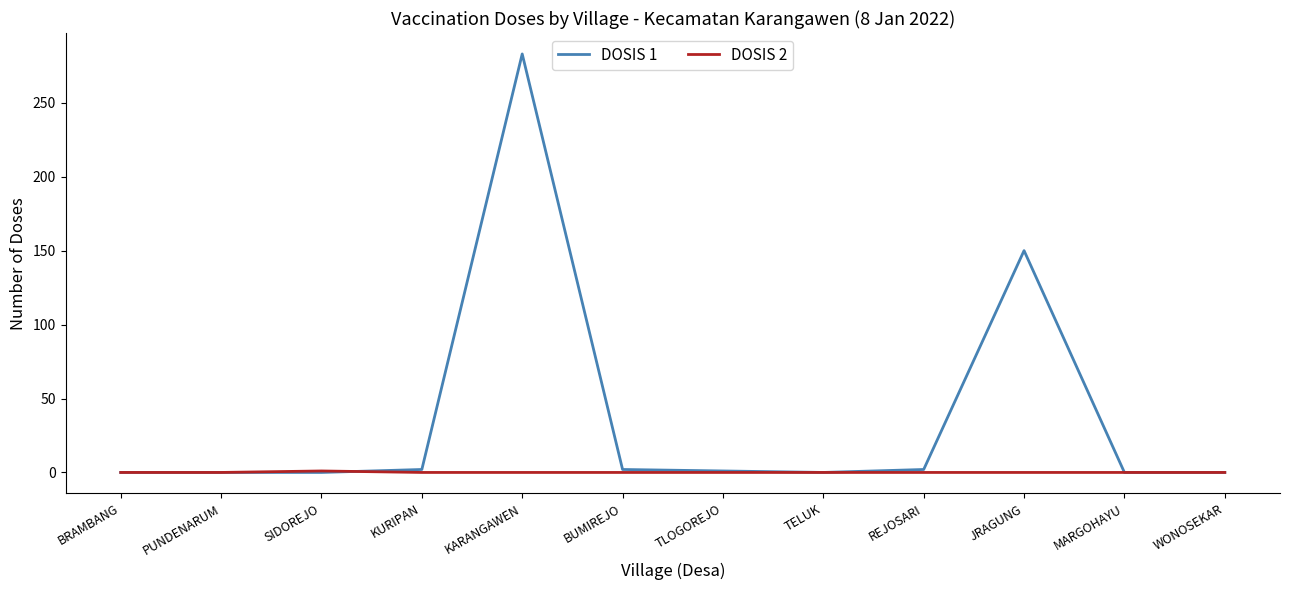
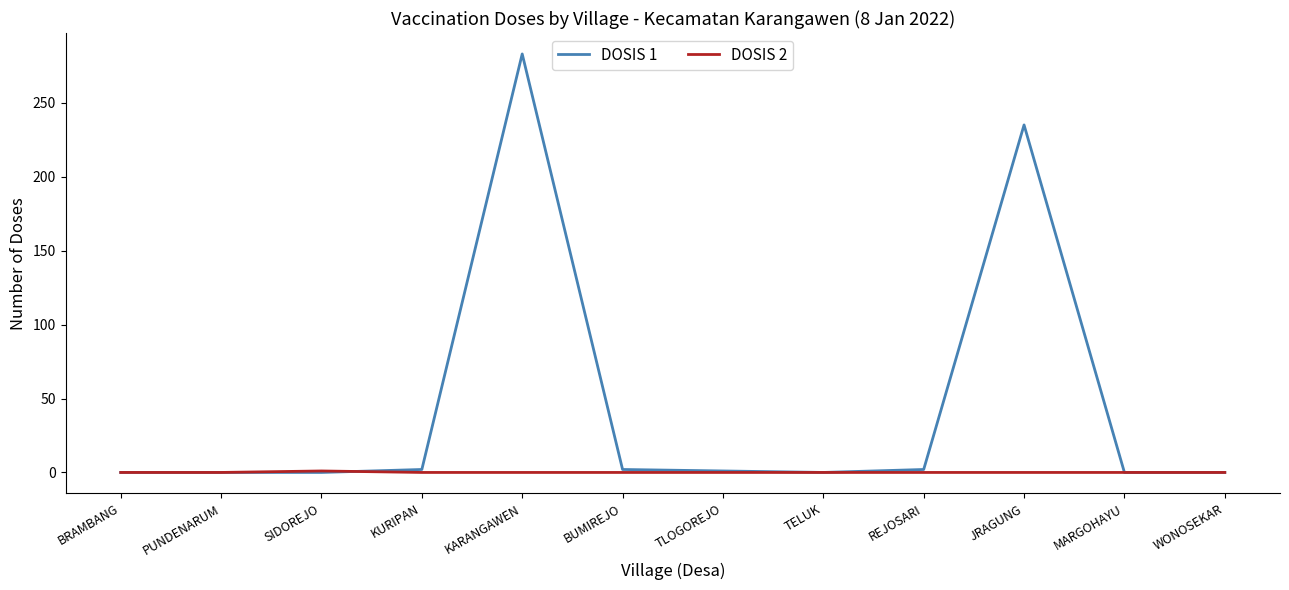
  {
    "DOSIS 1": {
      "KURIPAN": 2,
      "KARANGAWEN": 283,
      "BUMIREJO": 2,
      "REJOSARI": 2,
-     "JRAGUNG": 150
+     "JRAGUNG": 235
    },
    "DOSIS 2": {
      "KURIPAN": 0,
      "KARANGAWEN": 0,
      "BUMIREJO": 0,
      "REJOSARI": 0,
      "JRAGUNG": 0
    }
  }
